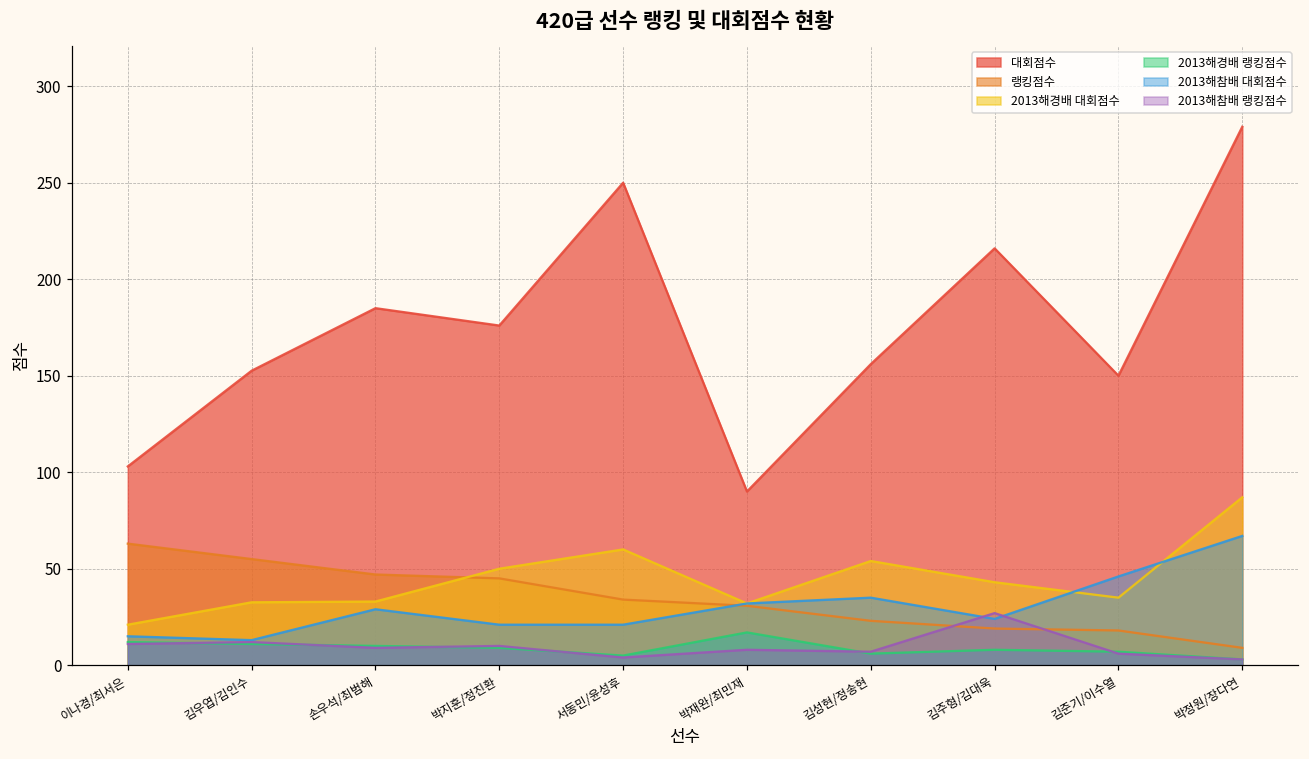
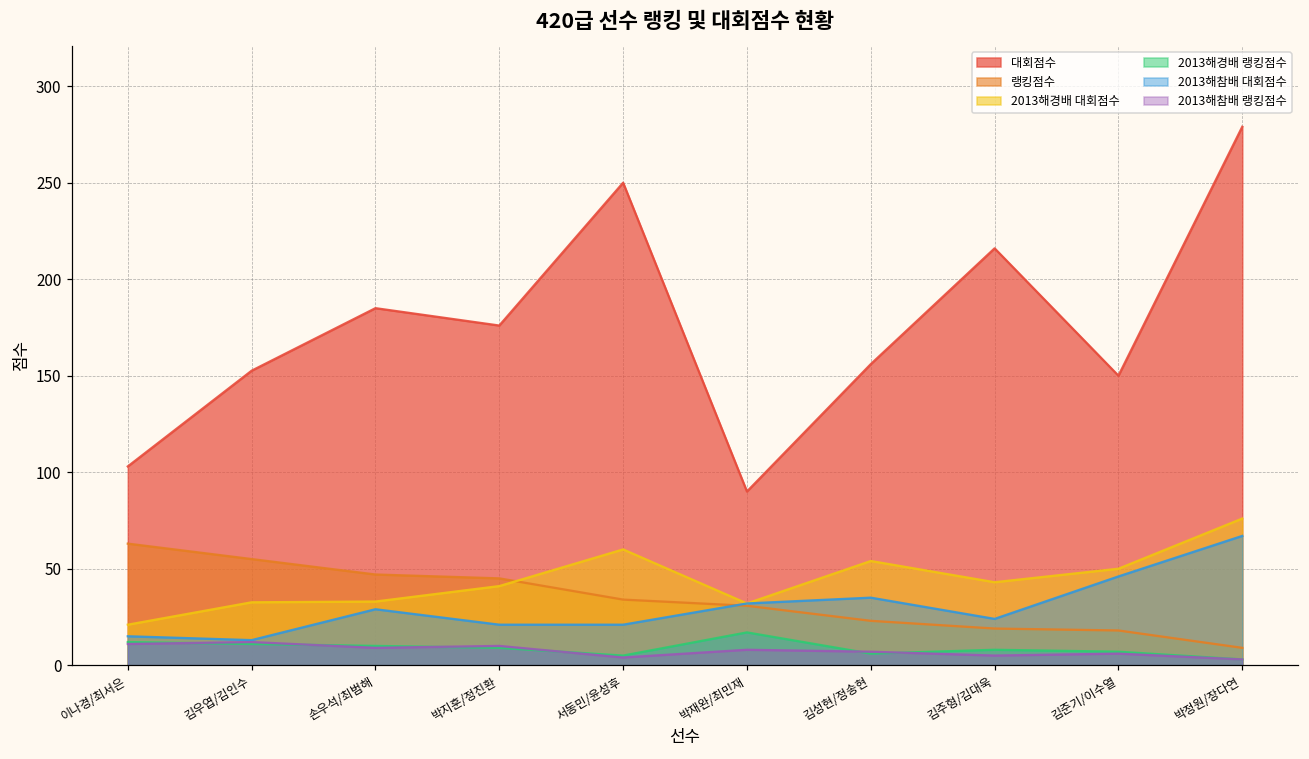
  {
    "2013해경배 대회점수": {
      "이나경/최서은": 21,
      "김우엽/김인수": 33,
      "손우석/최범해": 33,
-     "박지훈/정진환": 50,
+     "박지훈/정진환": 41,
      "서동민/윤성후": 60,
      "김성현/정송현": 54,
      "김주형/김대욱": 43,
-     "김준기/이수열": 35,
-     "박정원/장다연": 87
+     "김준기/이수열": 50,
+     "박정원/장다연": 76
    },
    "2013해경배 랭킹점수": {
      "박재완/최민재": 17,
      "김주형/김대욱": 8
    },
    "2013해참배 대회점수": {
      "이나경/최서은": 15,
      "손우석/최범해": 29,
      "박지훈/정진환": 21,
      "서동민/윤성후": 21,
      "김성현/정송현": 35,
      "김주형/김대욱": 24,
      "김준기/이수열": 46,
      "박정원/장다연": 67
    },
    "2013해참배 랭킹점수": {
      "박재완/최민재": 8,
-     "김주형/김대욱": 27
+     "김주형/김대욱": 5
    }
  }
